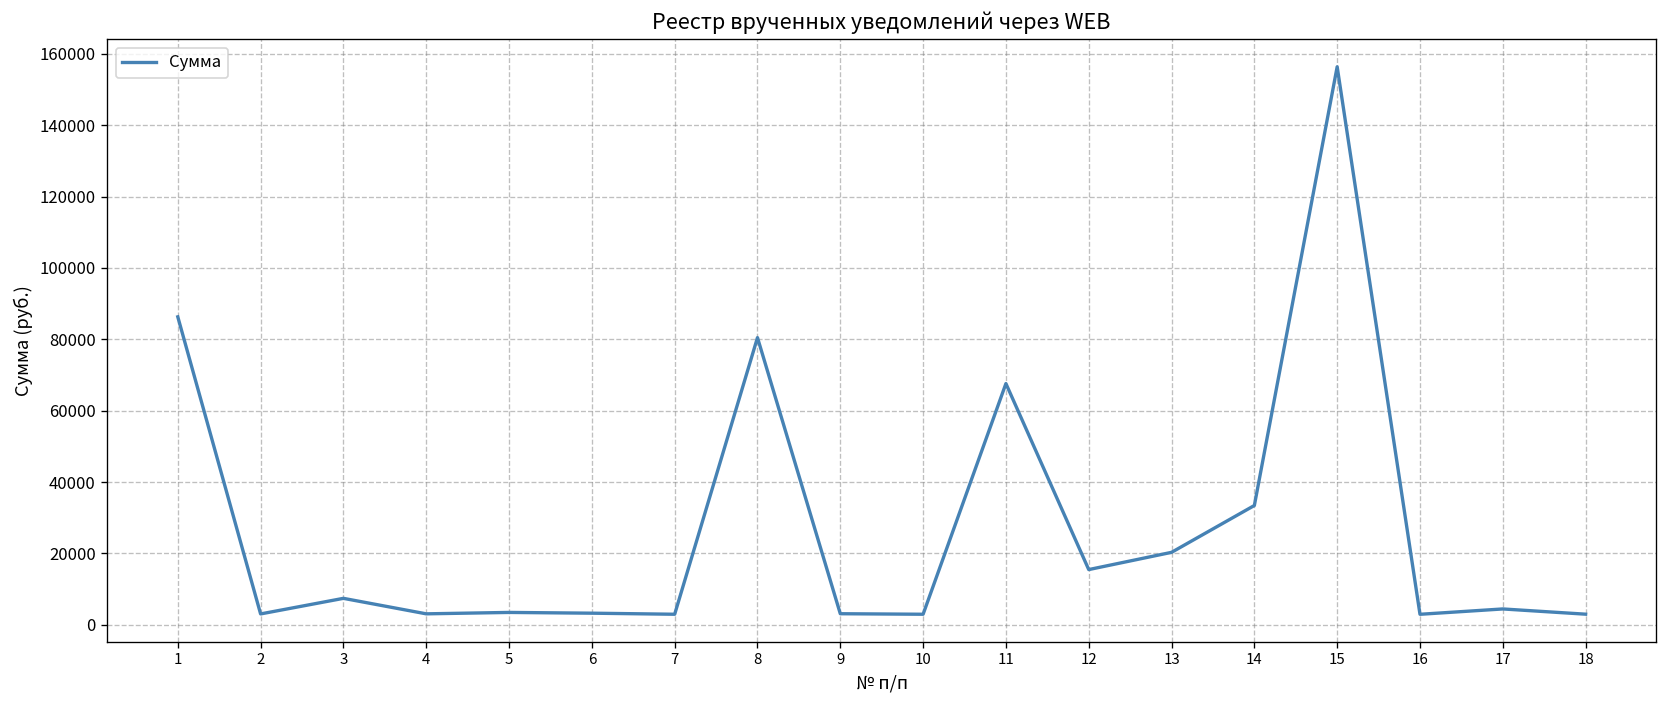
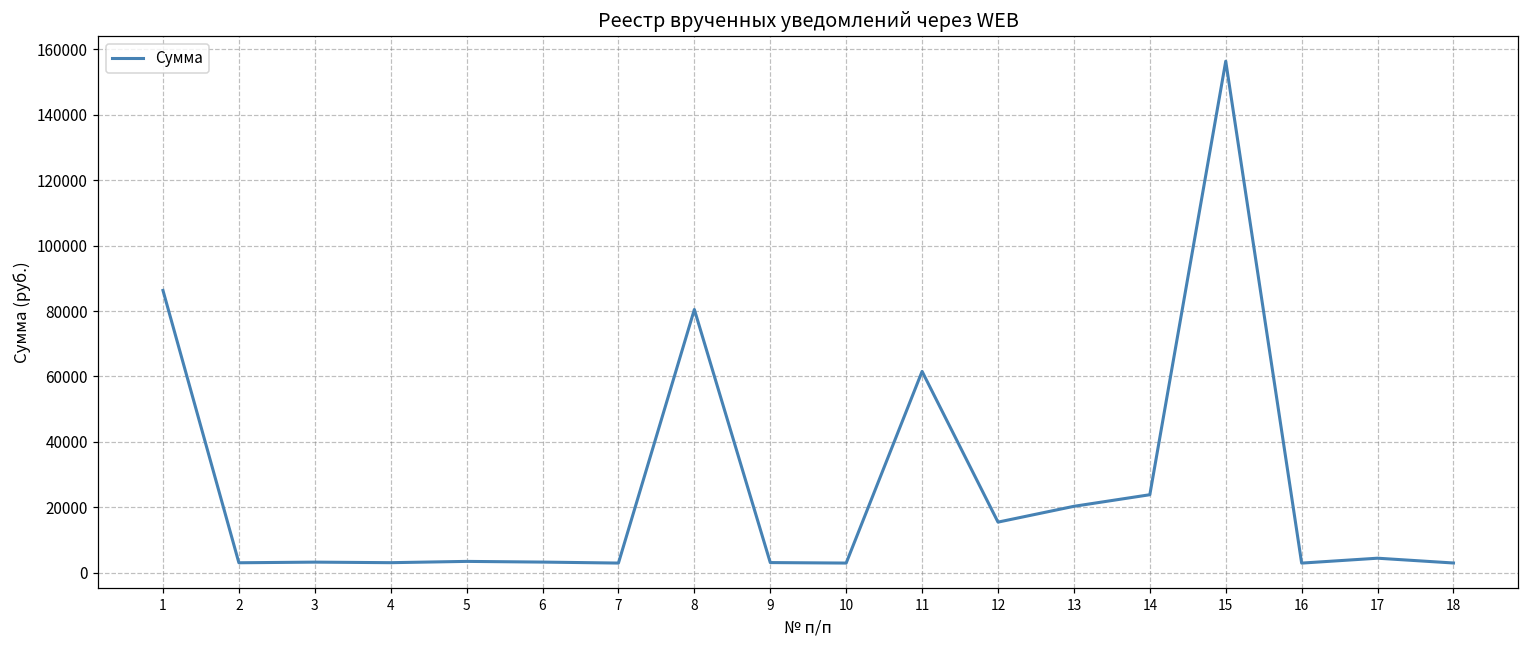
  {
    "1": 86000,
    "2": 3000,
-   "3": 7000,
+   "3": 3000,
    "4": 3000,
    "5": 3000,
    "6": 3000,
    "7": 3000,
    "8": 80000,
    "9": 3000,
    "10": 3000,
-   "11": 68000,
+   "11": 62000,
    "12": 15000,
    "13": 20000,
-   "14": 33000,
+   "14": 24000,
    "15": 156000,
    "16": 3000,
    "17": 4000,
    "18": 3000
  }
